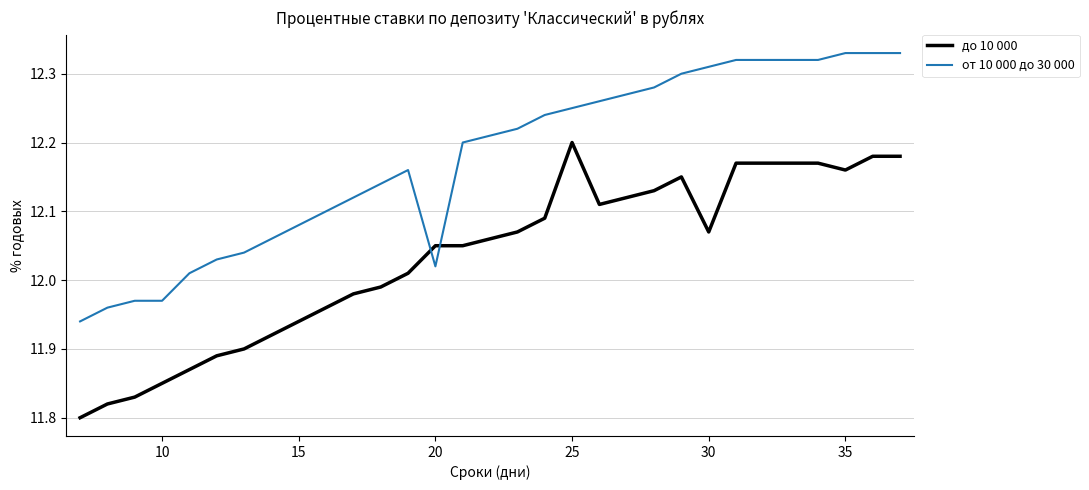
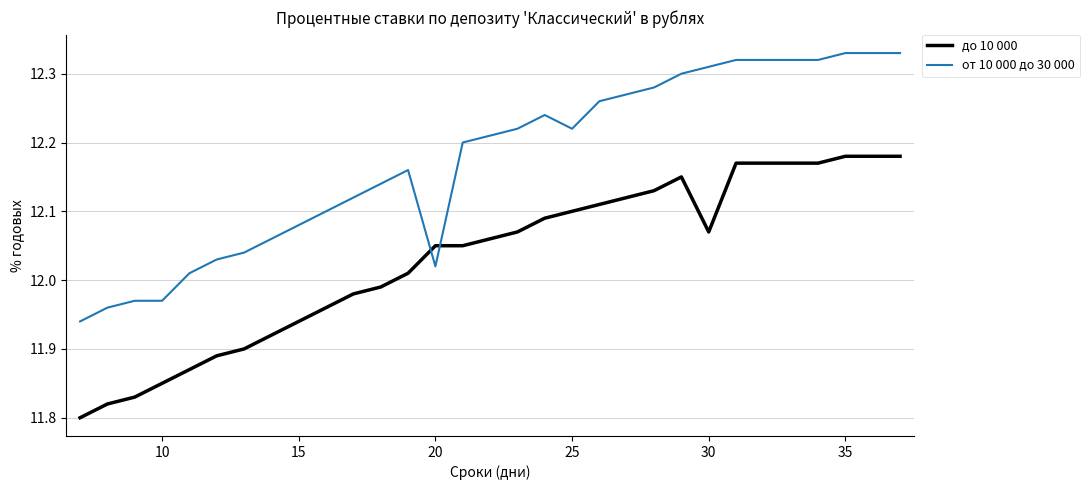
  {
    "до 10 000": {
      "10": 11.85,
      "15": 11.94,
      "20": 12.05,
-     "25": 12.2,
+     "25": 12.1,
      "30": 12.07,
-     "35": 12.16
+     "35": 12.18
    },
    "от 10 000 до 30 000": {
      "10": 11.97,
      "15": 12.08,
      "20": 12.02,
-     "25": 12.25,
+     "25": 12.22,
      "30": 12.31,
      "35": 12.33
    }
  }
